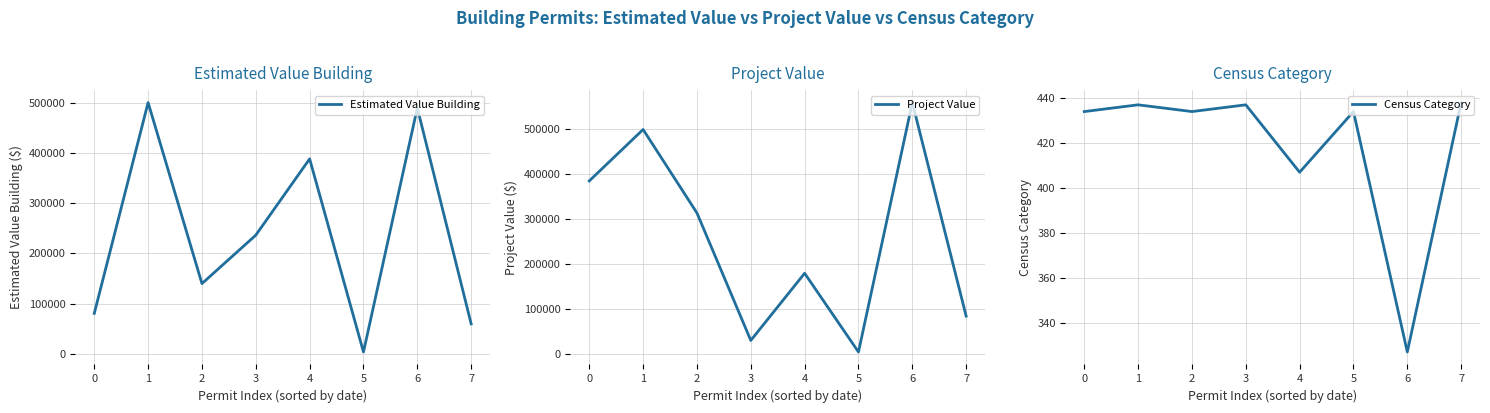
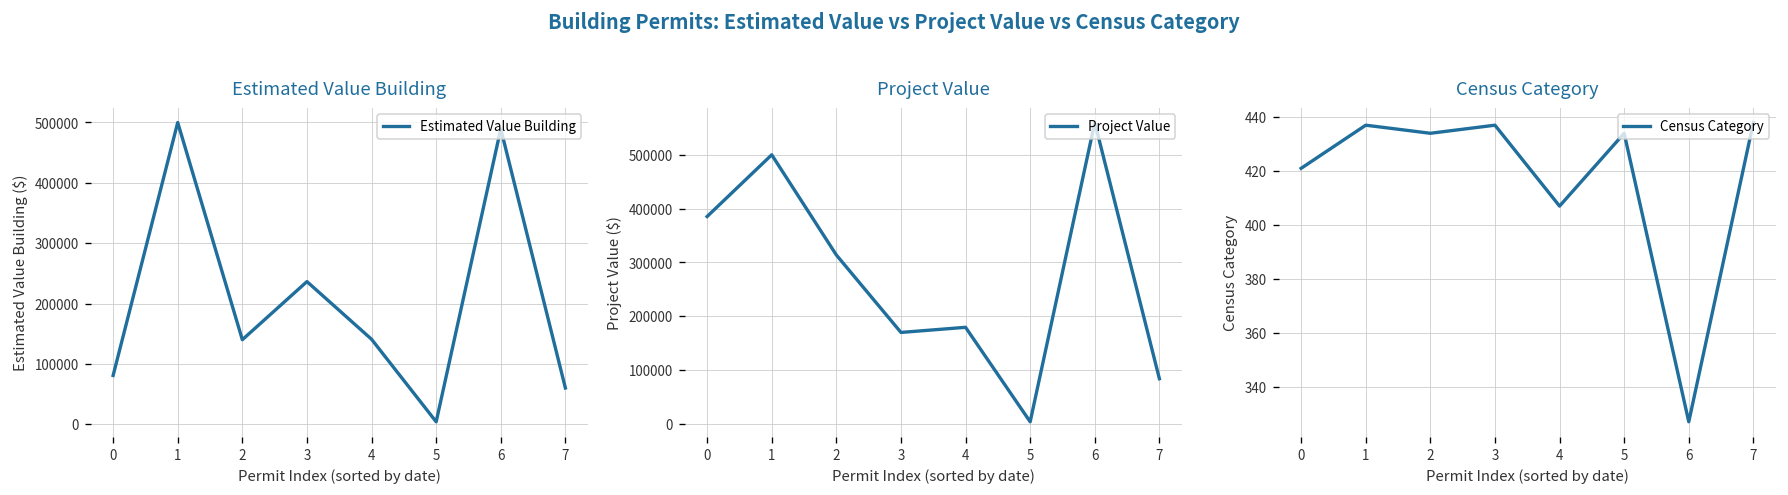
  {
    "Estimated Value Building": {
      "0": 80000,
      "1": 500000,
      "2": 140000,
      "3": 240000,
-     "4": 390000,
+     "4": 140000,
      "5": 0,
      "7": 60000
    },
    "Project Value": {
      "0": 390000,
      "1": 500000,
      "2": 310000,
-     "3": 30000,
+     "3": 170000,
      "4": 180000,
      "5": 0,
      "7": 80000
    },
    "Census Category": {
-     "0": 434,
+     "0": 421,
      "1": 437,
      "2": 434,
      "3": 437,
      "4": 407,
      "6": 327
    }
  }
